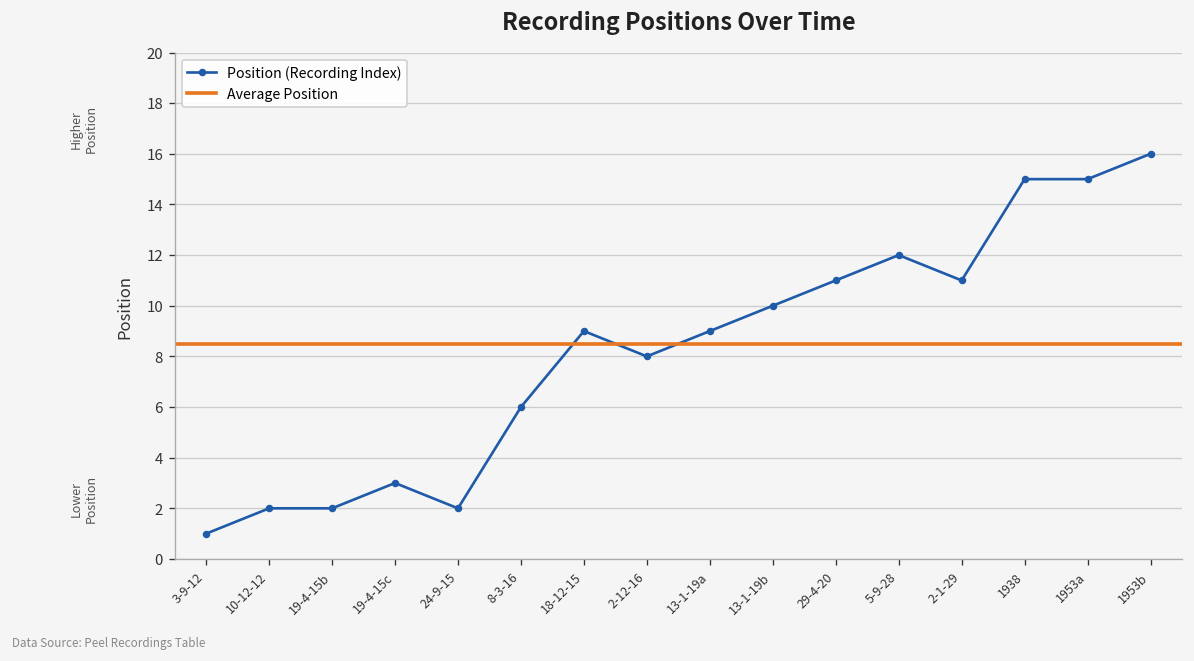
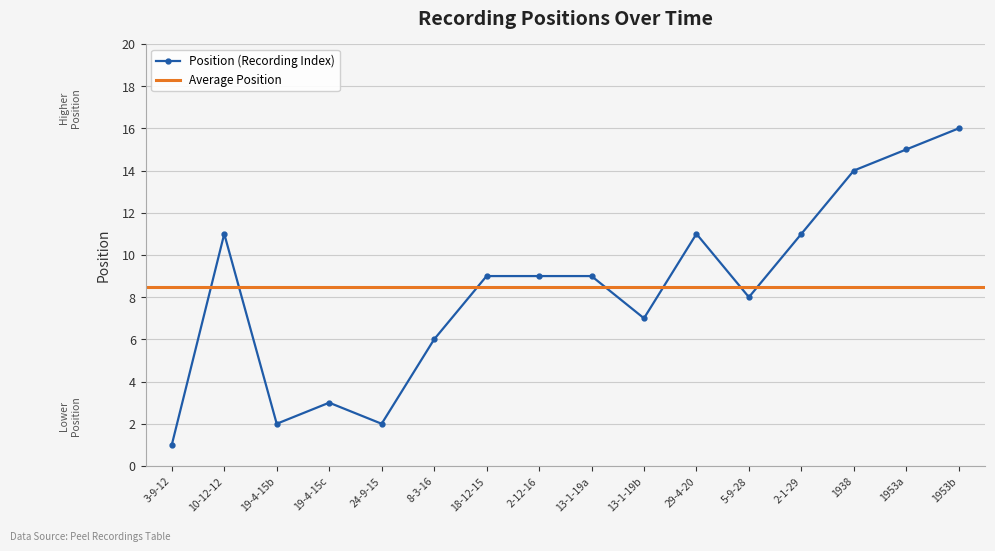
  {
    "3-9-12": 1,
-   "10-12-12": 2,
+   "10-12-12": 11,
    "19-4-15b": 2,
    "19-4-15c": 3,
    "24-9-15": 2,
    "8-3-16": 6,
    "18-12-15": 9,
-   "2-12-16": 8,
+   "2-12-16": 9,
    "13-1-19a": 9,
-   "13-1-19b": 10,
+   "13-1-19b": 7,
    "29-4-20": 11,
-   "5-9-28": 12,
+   "5-9-28": 8,
    "2-1-29": 11,
-   "1938": 15,
+   "1938": 14,
    "1953a": 15,
    "1953b": 16
  }
